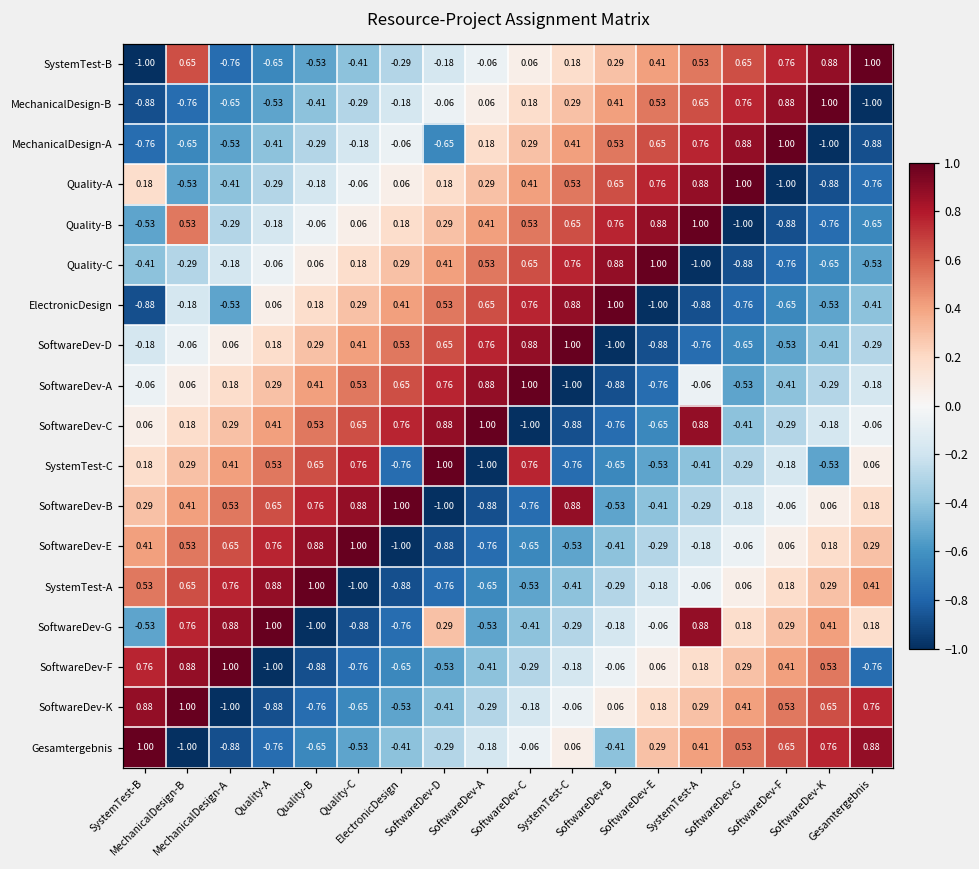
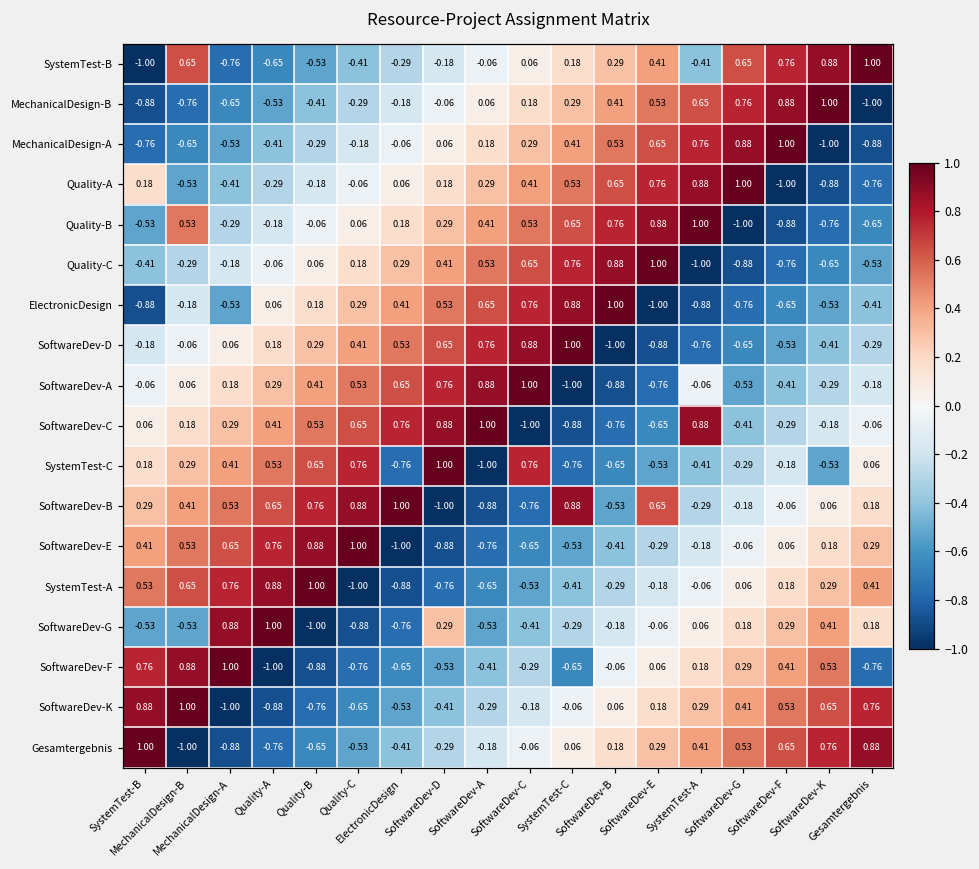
  {
    "SystemTest-B": {
      "SystemTest-B": -1.00,
      "MechanicalDesign-B": 0.65,
      "MechanicalDesign-A": -0.76,
      "Quality-A": -0.65,
      "Quality-B": -0.53,
      "Quality-C": -0.41,
      "ElectronicDesign": -0.29,
      "SoftwareDev-D": -0.18,
      "SoftwareDev-A": -0.06,
      "SoftwareDev-C": 0.06,
      "SystemTest-C": 0.18,
      "SoftwareDev-B": 0.29,
      "SoftwareDev-E": 0.41,
-     "SystemTest-A": 0.53,
+     "SystemTest-A": -0.41,
      "SoftwareDev-G": 0.65,
      "SoftwareDev-F": 0.76,
      "SoftwareDev-K": 0.88,
      "Gesamtergebnis": 1.00
    },
    "MechanicalDesign-A": {
      "SystemTest-B": -0.76,
      "MechanicalDesign-B": -0.65,
      "MechanicalDesign-A": -0.53,
      "Quality-A": -0.41,
      "Quality-B": -0.29,
      "Quality-C": -0.18,
      "ElectronicDesign": -0.06,
-     "SoftwareDev-D": -0.65,
+     "SoftwareDev-D": 0.06,
      "SoftwareDev-A": 0.18,
      "SoftwareDev-C": 0.29,
      "SystemTest-C": 0.41,
      "SoftwareDev-B": 0.53,
      "SoftwareDev-E": 0.65,
      "SystemTest-A": 0.76,
      "SoftwareDev-G": 0.88,
      "SoftwareDev-F": 1.00,
      "SoftwareDev-K": -1.00,
      "Gesamtergebnis": -0.88
    },
    "SoftwareDev-B": {
      "SystemTest-B": 0.29,
      "MechanicalDesign-B": 0.41,
      "MechanicalDesign-A": 0.53,
      "Quality-A": 0.65,
      "Quality-B": 0.76,
      "Quality-C": 0.88,
      "ElectronicDesign": 1.00,
      "SoftwareDev-D": -1.00,
      "SoftwareDev-A": -0.88,
      "SoftwareDev-C": -0.76,
      "SystemTest-C": 0.88,
      "SoftwareDev-B": -0.53,
-     "SoftwareDev-E": -0.41,
+     "SoftwareDev-E": 0.65,
      "SystemTest-A": -0.29,
      "SoftwareDev-G": -0.18,
      "SoftwareDev-F": -0.06,
      "SoftwareDev-K": 0.06,
      "Gesamtergebnis": 0.18
    },
    "SoftwareDev-G": {
      "SystemTest-B": -0.53,
-     "MechanicalDesign-B": 0.76,
+     "MechanicalDesign-B": -0.53,
      "MechanicalDesign-A": 0.88,
      "Quality-A": 1.00,
      "Quality-B": -1.00,
      "Quality-C": -0.88,
      "ElectronicDesign": -0.76,
      "SoftwareDev-D": 0.29,
      "SoftwareDev-A": -0.53,
      "SoftwareDev-C": -0.41,
      "SystemTest-C": -0.29,
      "SoftwareDev-B": -0.18,
      "SoftwareDev-E": -0.06,
-     "SystemTest-A": 0.88,
+     "SystemTest-A": 0.06,
      "SoftwareDev-G": 0.18,
      "SoftwareDev-F": 0.29,
      "SoftwareDev-K": 0.41,
      "Gesamtergebnis": 0.18
    },
    "SoftwareDev-F": {
      "SystemTest-B": 0.76,
      "MechanicalDesign-B": 0.88,
      "MechanicalDesign-A": 1.00,
      "Quality-A": -1.00,
      "Quality-B": -0.88,
      "Quality-C": -0.76,
      "ElectronicDesign": -0.65,
      "SoftwareDev-D": -0.53,
      "SoftwareDev-A": -0.41,
      "SoftwareDev-C": -0.29,
-     "SystemTest-C": -0.18,
+     "SystemTest-C": -0.65,
      "SoftwareDev-B": -0.06,
      "SoftwareDev-E": 0.06,
      "SystemTest-A": 0.18,
      "SoftwareDev-G": 0.29,
      "SoftwareDev-F": 0.41,
      "SoftwareDev-K": 0.53,
      "Gesamtergebnis": -0.76
    },
    "Gesamtergebnis": {
      "SystemTest-B": 1.00,
      "MechanicalDesign-B": -1.00,
      "MechanicalDesign-A": -0.88,
      "Quality-A": -0.76,
      "Quality-B": -0.65,
      "Quality-C": -0.53,
      "ElectronicDesign": -0.41,
      "SoftwareDev-D": -0.29,
      "SoftwareDev-A": -0.18,
      "SoftwareDev-C": -0.06,
      "SystemTest-C": 0.06,
-     "SoftwareDev-B": -0.41,
+     "SoftwareDev-B": 0.18,
      "SoftwareDev-E": 0.29,
      "SystemTest-A": 0.41,
      "SoftwareDev-G": 0.53,
      "SoftwareDev-F": 0.65,
      "SoftwareDev-K": 0.76,
      "Gesamtergebnis": 0.88
    }
  }
